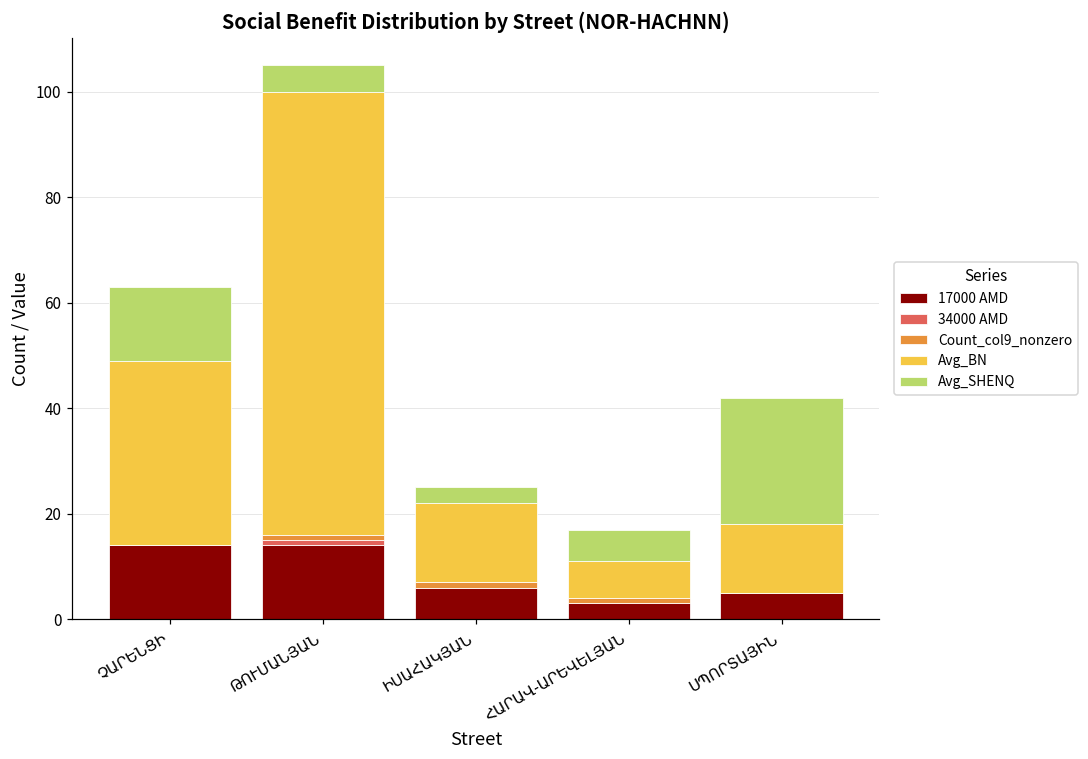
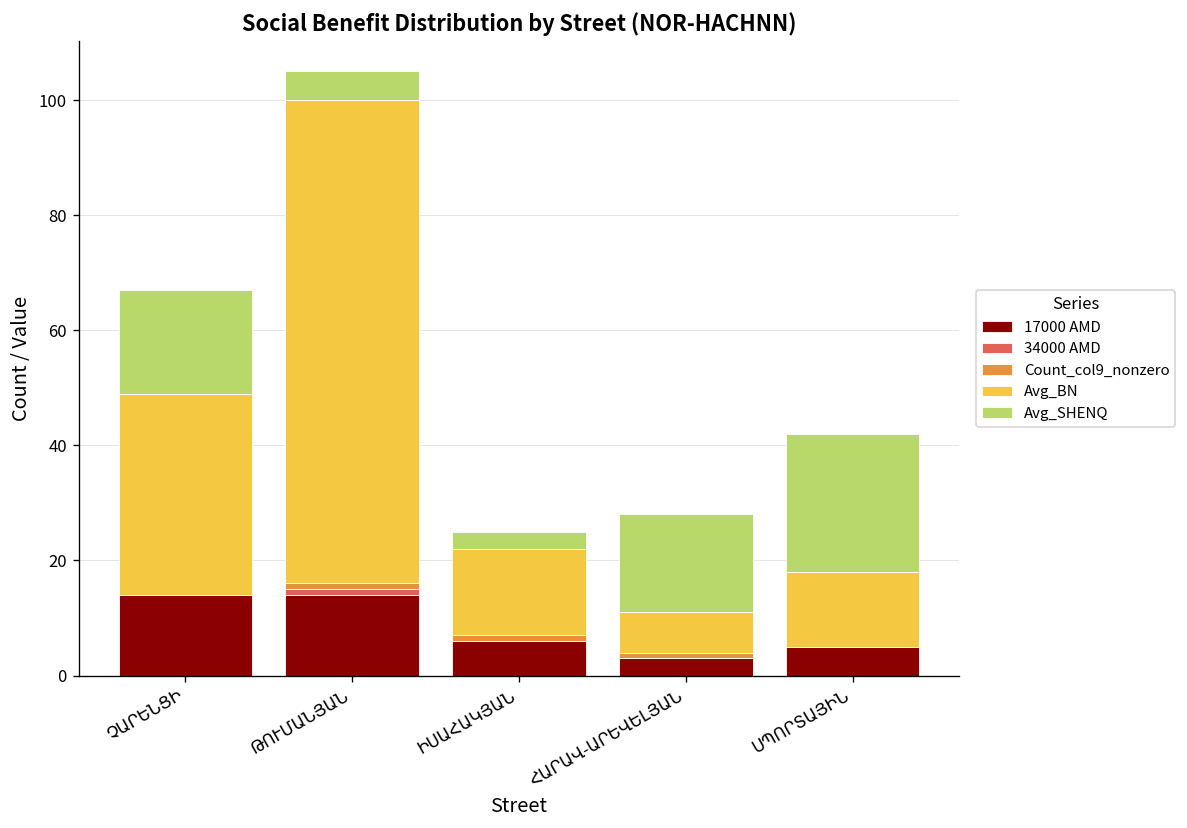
  {
    "17000 AMD": {
      "ՉԱՐԵՆՑԻ": 14,
      "ԹՈՒՄԱՆՅԱՆ": 14,
      "ԻՍԱՀԱԿՅԱՆ": 6,
      "ՀԱՐԱՎ-ԱՐԵՎԵԼՅԱՆ": 3,
      "ՍՊՈՐՏԱՅԻՆ": 5
    },
    "Avg_SHENQ": {
-     "ՉԱՐԵՆՑԻ": 14,
+     "ՉԱՐԵՆՑԻ": 18,
      "ԹՈՒՄԱՆՅԱՆ": 5,
      "ԻՍԱՀԱԿՅԱՆ": 3,
-     "ՀԱՐԱՎ-ԱՐԵՎԵԼՅԱՆ": 6,
+     "ՀԱՐԱՎ-ԱՐԵՎԵԼՅԱՆ": 17,
      "ՍՊՈՐՏԱՅԻՆ": 24
    }
  }
